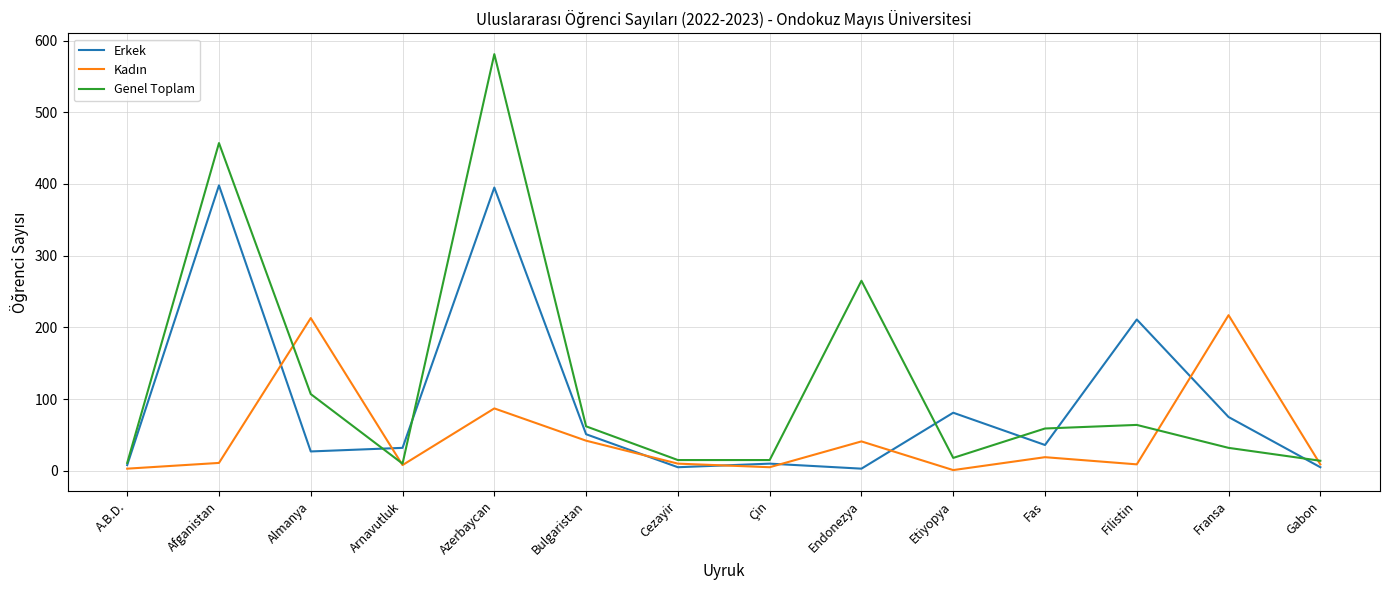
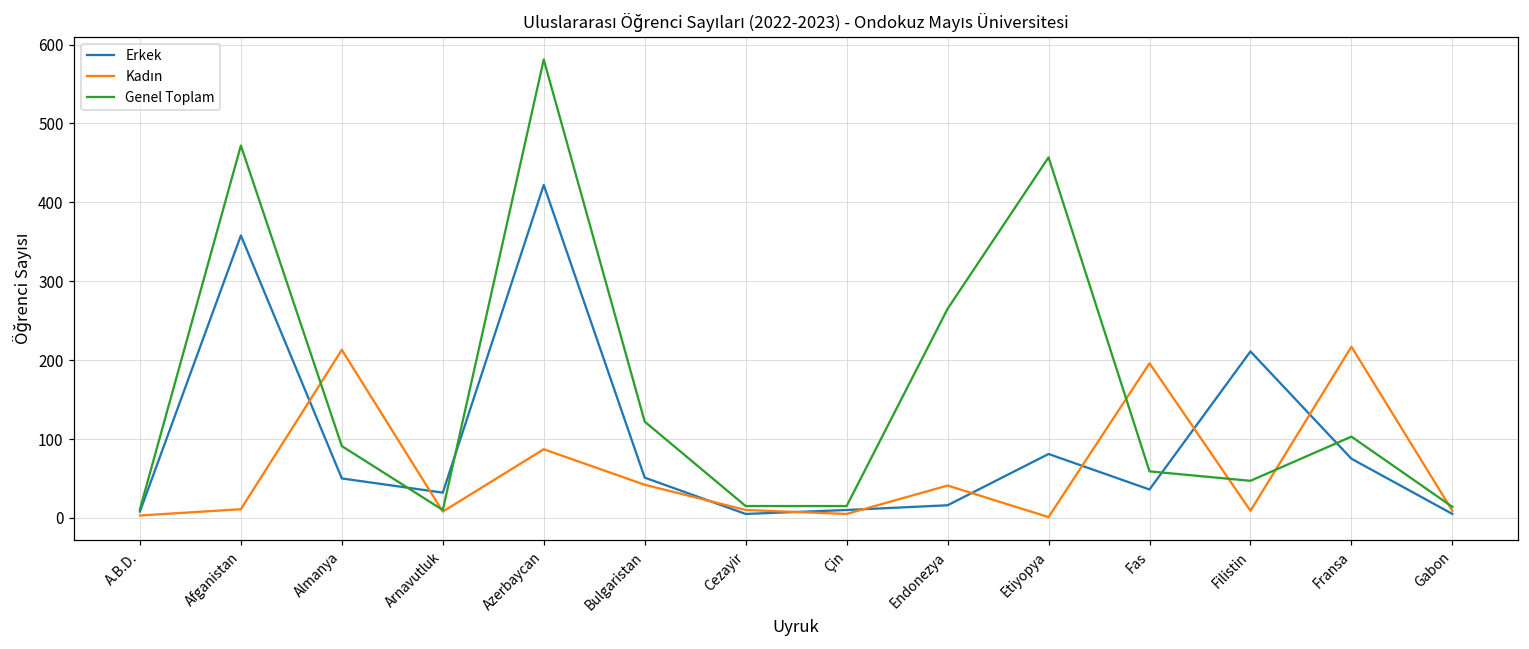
  {
    "Erkek": {
-     "Afganistan": 400,
-     "Almanya": 30,
+     "Afganistan": 360,
+     "Almanya": 50,
      "Arnavutluk": 30,
-     "Azerbaycan": 400,
+     "Azerbaycan": 420,
      "Bulgaristan": 50,
      "Cezayir": 10,
      "Çin": 10,
-     "Endonezya": 0,
+     "Endonezya": 20,
      "Etiyopya": 80,
      "Fas": 40,
      "Filistin": 210,
      "Fransa": 80,
      "Gabon": 10
    },
    "Kadın": {
      "A.B.D.": 0,
      "Afganistan": 10,
      "Almanya": 210,
      "Azerbaycan": 90,
      "Bulgaristan": 40,
      "Cezayir": 10,
      "Çin": 10,
      "Endonezya": 40,
      "Etiyopya": 0,
-     "Fas": 20,
+     "Fas": 200,
      "Filistin": 10,
      "Fransa": 220,
      "Gabon": 10
    },
    "Genel Toplam": {
-     "Afganistan": 460,
-     "Almanya": 110,
+     "Afganistan": 470,
+     "Almanya": 90,
      "Azerbaycan": 580,
-     "Bulgaristan": 60,
+     "Bulgaristan": 120,
      "Cezayir": 20,
      "Çin": 20,
      "Endonezya": 270,
-     "Etiyopya": 20,
+     "Etiyopya": 460,
      "Fas": 60,
-     "Filistin": 60,
-     "Fransa": 30,
+     "Filistin": 50,
+     "Fransa": 100,
      "Gabon": 10
    }
  }
